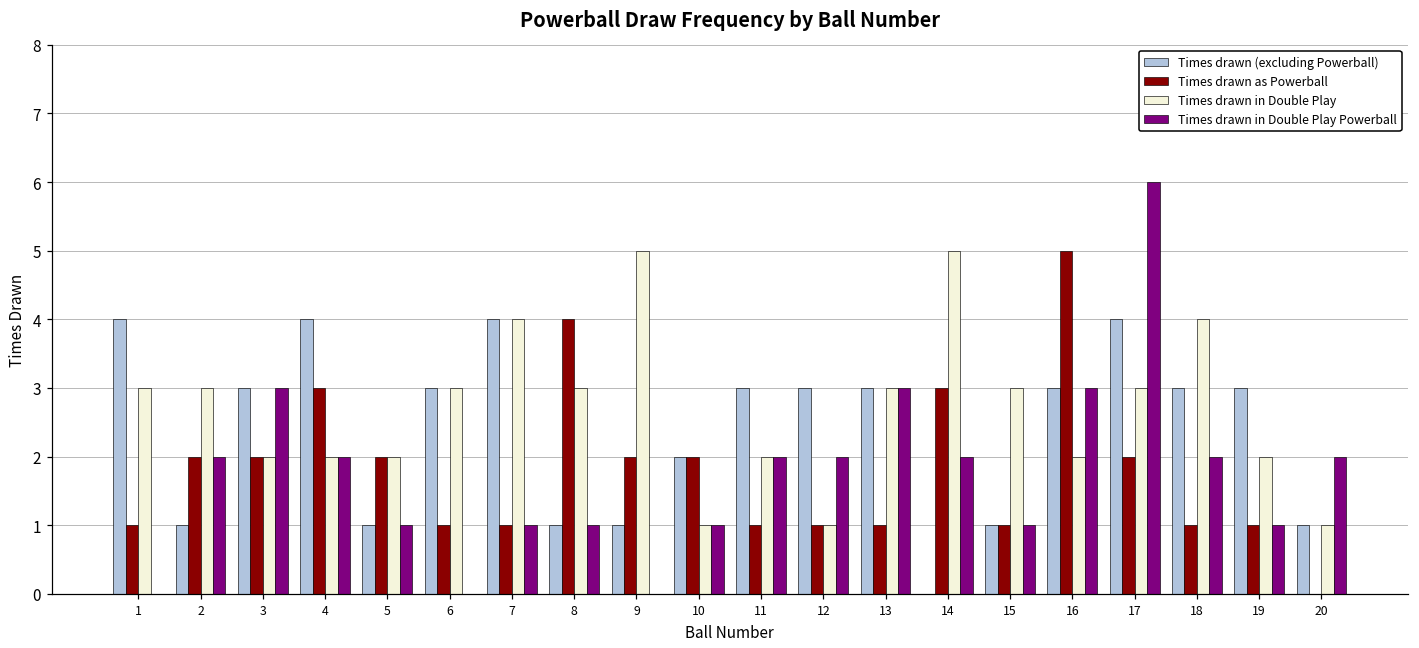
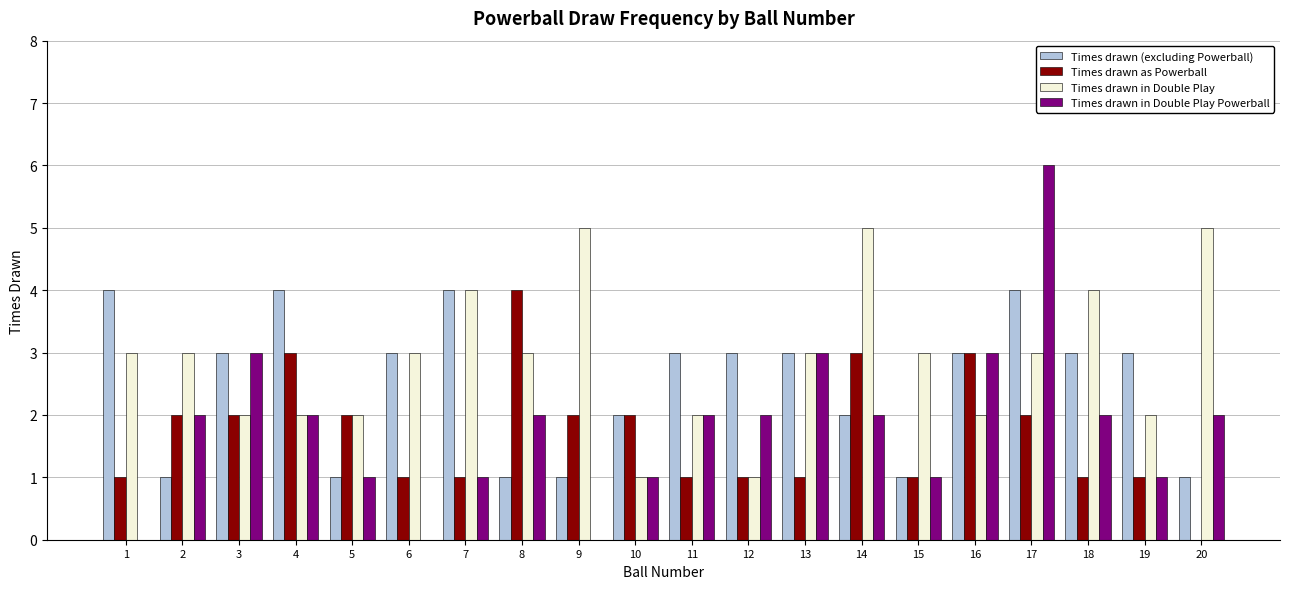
  {
    "Times drawn (excluding Powerball)": {
      "1": 4,
      "2": 1,
      "3": 3,
      "4": 4,
      "5": 1,
      "6": 3,
      "7": 4,
      "8": 1,
      "9": 1,
      "10": 2,
      "11": 3,
      "12": 3,
      "13": 3,
-     "14": 0,
+     "14": 2,
      "15": 1,
      "16": 3,
      "17": 4,
      "18": 3,
      "19": 3,
      "20": 1
    },
    "Times drawn as Powerball": {
      "1": 1,
      "2": 2,
      "3": 2,
      "4": 3,
      "5": 2,
      "6": 1,
      "7": 1,
      "8": 4,
      "9": 2,
      "10": 2,
      "11": 1,
      "12": 1,
      "13": 1,
      "14": 3,
      "15": 1,
-     "16": 5,
+     "16": 3,
      "17": 2,
      "18": 1,
      "19": 1,
      "20": 0
    },
    "Times drawn in Double Play": {
      "1": 3,
      "2": 3,
      "3": 2,
      "4": 2,
      "5": 2,
      "6": 3,
      "7": 4,
      "8": 3,
      "9": 5,
      "10": 1,
      "11": 2,
      "12": 1,
      "13": 3,
      "14": 5,
      "15": 3,
      "16": 2,
      "17": 3,
      "18": 4,
      "19": 2,
-     "20": 1
+     "20": 5
    },
    "Times drawn in Double Play Powerball": {
      "1": 0,
      "2": 2,
      "3": 3,
      "4": 2,
      "5": 1,
      "6": 0,
      "7": 1,
-     "8": 1,
+     "8": 2,
      "9": 0,
      "10": 1,
      "11": 2,
      "12": 2,
      "13": 3,
      "14": 2,
      "15": 1,
      "16": 3,
      "17": 6,
      "18": 2,
      "19": 1,
      "20": 2
    }
  }
